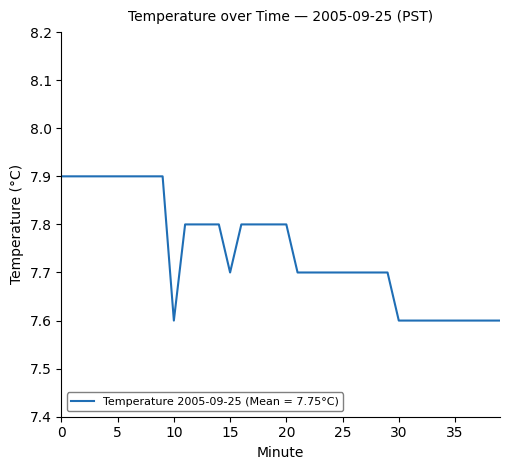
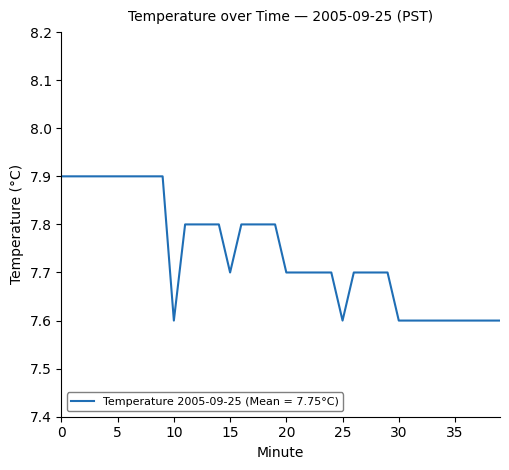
  {
    "0": 7.9,
    "5": 7.9,
    "10": 7.6,
    "15": 7.7,
-   "20": 7.8,
-   "25": 7.7,
+   "20": 7.7,
+   "25": 7.6,
    "30": 7.6,
    "35": 7.6
  }
